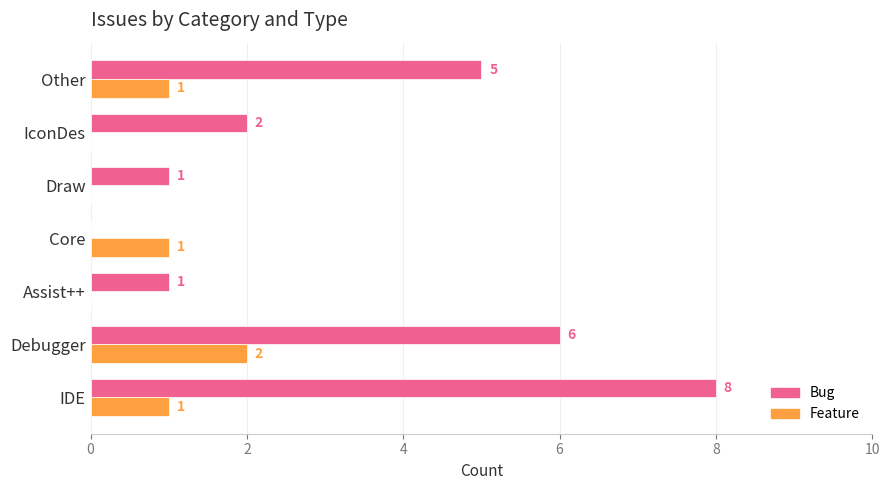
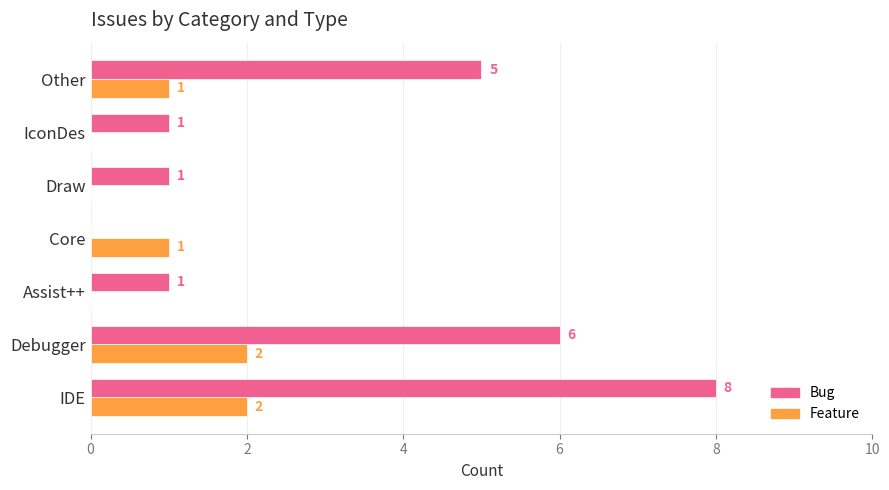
  {
    "Bug": {
      "Other": 5,
-     "IconDes": 2,
+     "IconDes": 1,
      "Draw": 1,
      "Assist++": 1,
      "Debugger": 6,
      "IDE": 8
    },
    "Feature": {
      "Other": 1,
      "Core": 1,
      "Debugger": 2,
-     "IDE": 1
+     "IDE": 2
    }
  }
